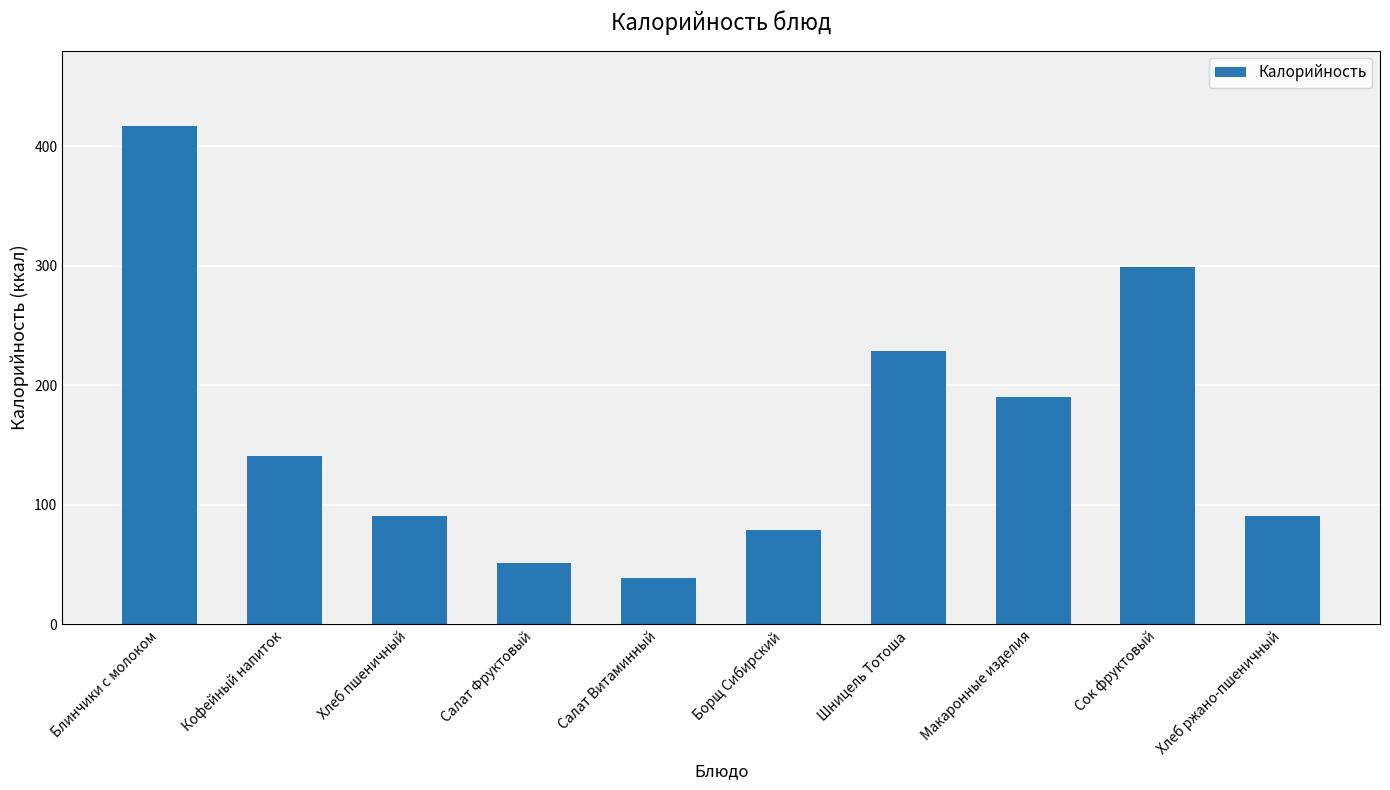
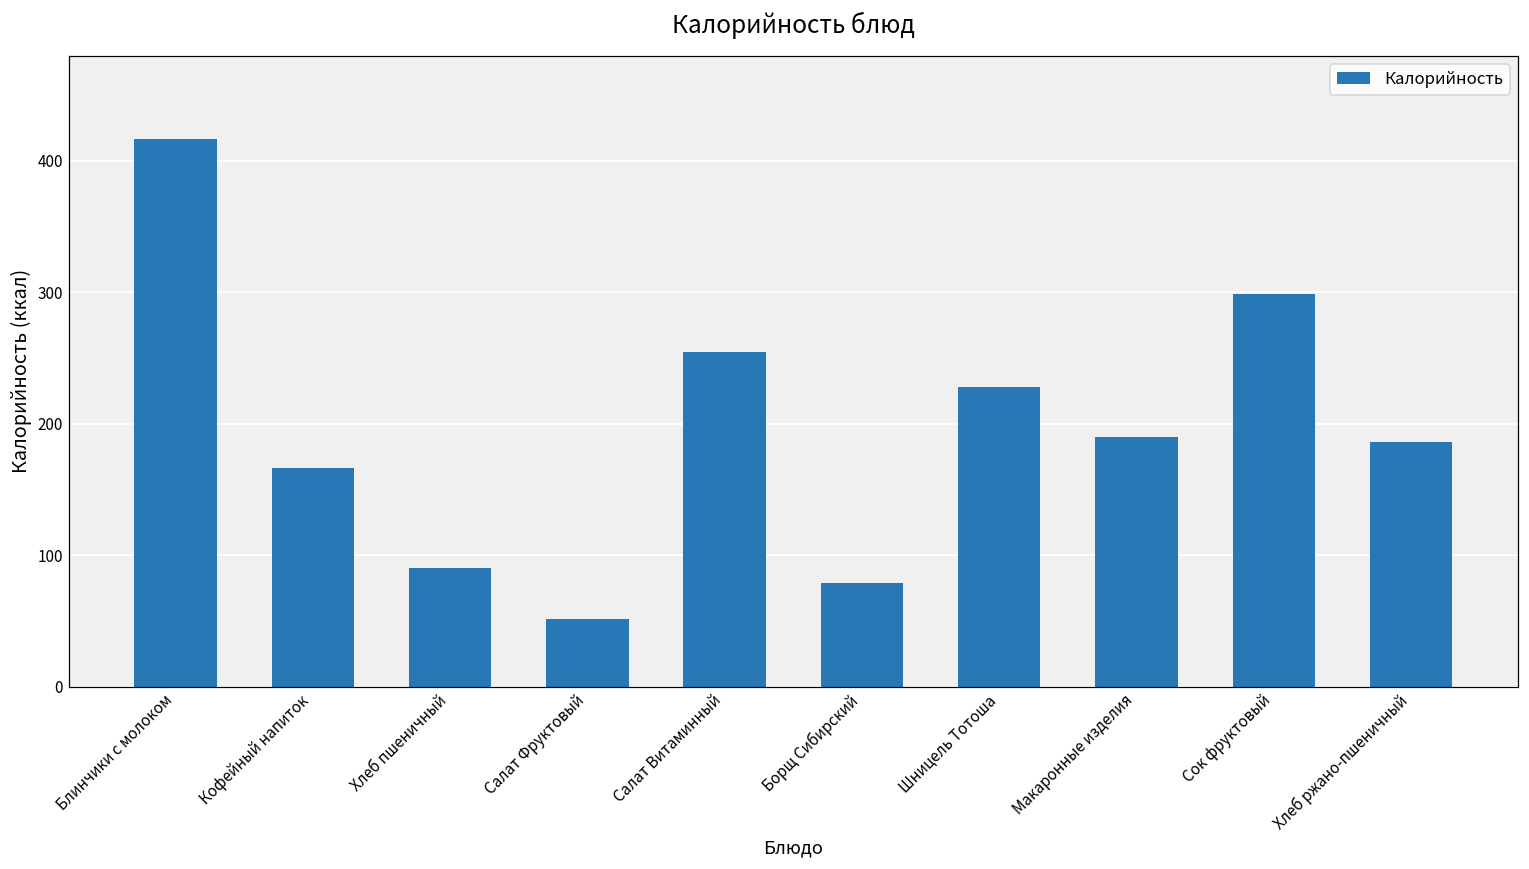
  {
    "Блинчики с молоком": 417,
-   "Кофейный напиток": 141,
+   "Кофейный напиток": 166,
    "Хлеб пшеничный": 91,
    "Салат Фруктовый": 52,
-   "Салат Витаминный": 39,
+   "Салат Витаминный": 255,
    "Борщ Сибирский": 79,
    "Шницель Тотоша": 228,
    "Макаронные изделия": 190,
    "Сок фруктовый": 299,
-   "Хлеб ржано-пшеничный": 91
+   "Хлеб ржано-пшеничный": 187
  }
